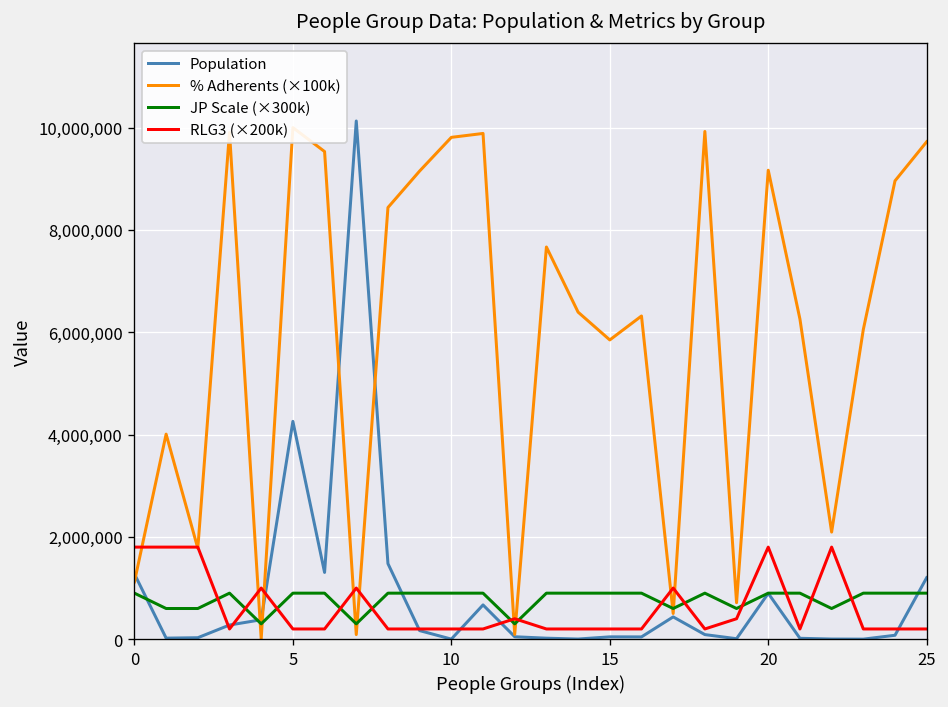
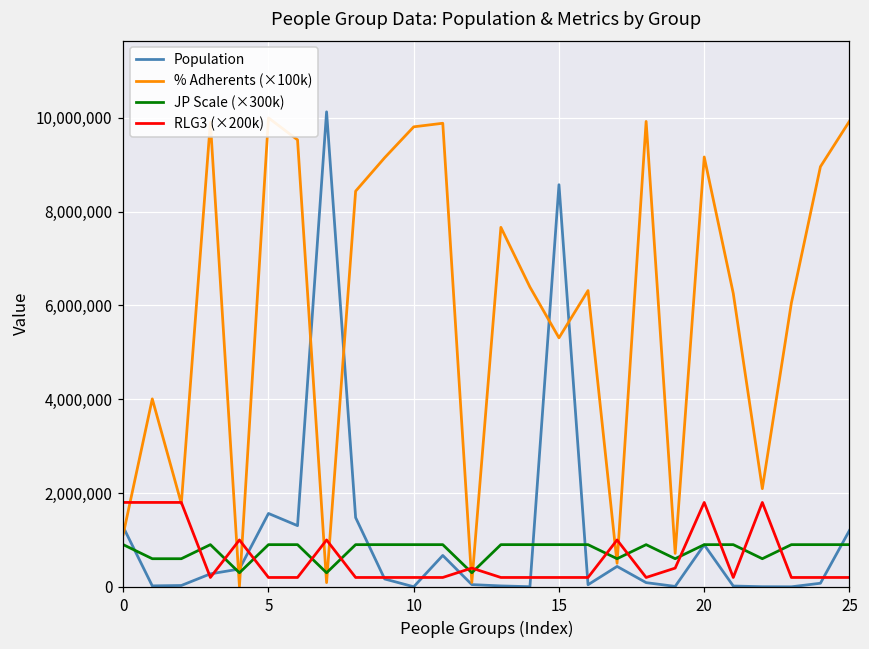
  {
    "Population": {
      "0": "1,300,000",
-     "5": "4,300,000",
+     "5": "1,600,000",
      "10": "0",
-     "15": "0",
+     "15": "8,600,000",
      "25": "1,200,000"
    },
    "% Adherents (×100k)": {
      "0": "1,100,000",
      "10": "9,800,000",
-     "15": "5,800,000",
+     "15": "5,300,000",
      "20": "9,200,000",
-     "25": "9,700,000"
+     "25": "9,900,000"
    },
    "JP Scale (×300k)": {
      "0": "900,000",
      "5": "900,000",
      "10": "900,000",
      "15": "900,000",
      "25": "900,000"
    },
    "RLG3 (×200k)": {
      "0": "1,800,000",
      "5": "200,000",
      "10": "200,000",
      "15": "200,000",
      "20": "1,800,000",
      "25": "200,000"
    }
  }
